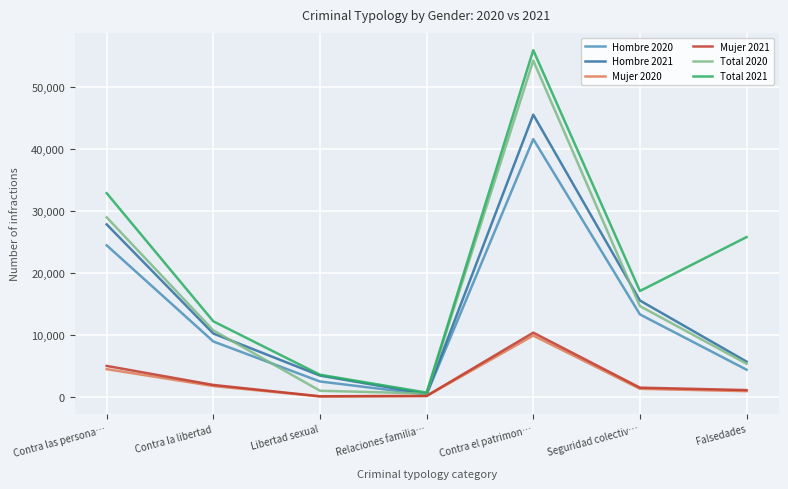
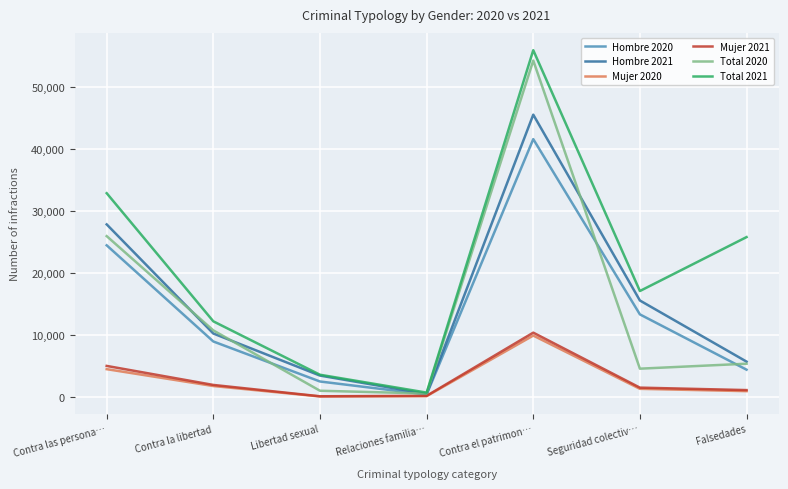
  {
    "Mujer 2020": {
      "Contra las persona…": "5,000",
      "Contra el patrimon…": "10,000"
    },
    "Mujer 2021": {
      "Contra las persona…": "5,000",
      "Contra el patrimon…": "10,000"
    },
    "Total 2020": {
-     "Contra las persona…": "29,000",
+     "Contra las persona…": "26,000",
      "Contra la libertad": "11,000",
      "Libertad sexual": "1,000",
      "Contra el patrimon…": "54,000",
-     "Seguridad colectiv…": "15,000"
+     "Seguridad colectiv…": "5,000"
    },
    "Total 2021": {
      "Contra las persona…": "33,000",
      "Contra la libertad": "12,000",
      "Contra el patrimon…": "56,000",
      "Seguridad colectiv…": "17,000",
      "Falsedades": "26,000"
    }
  }
